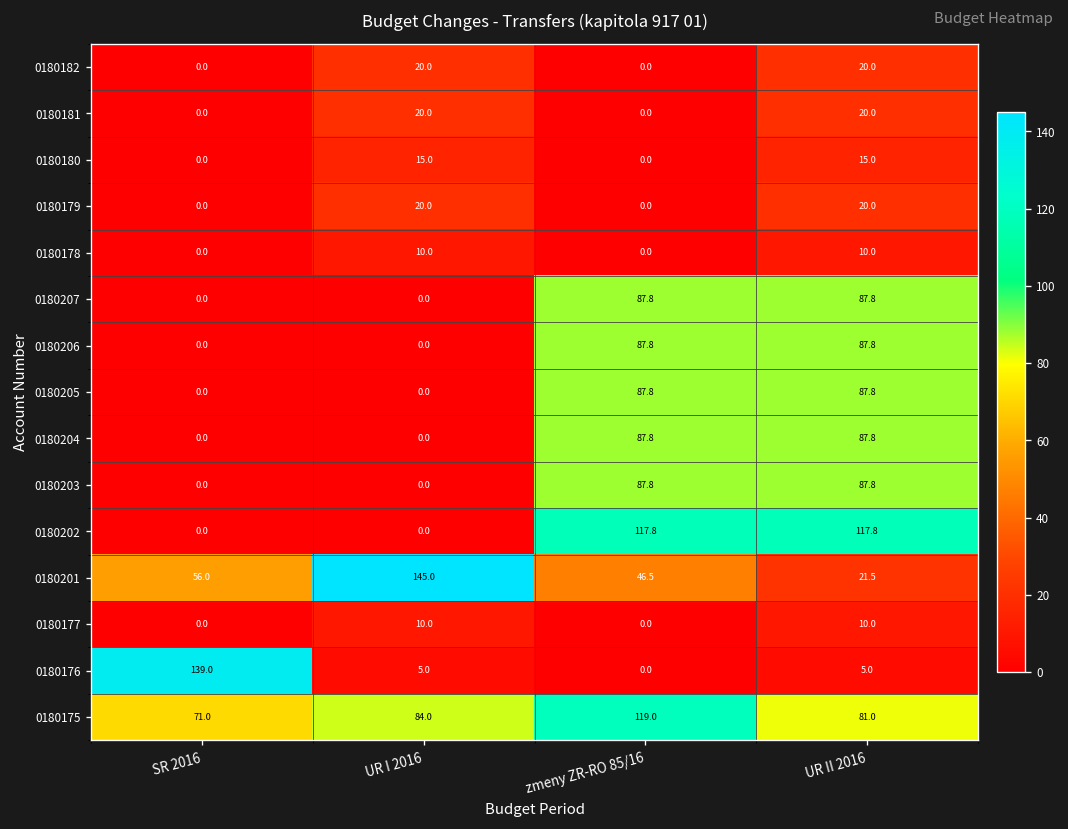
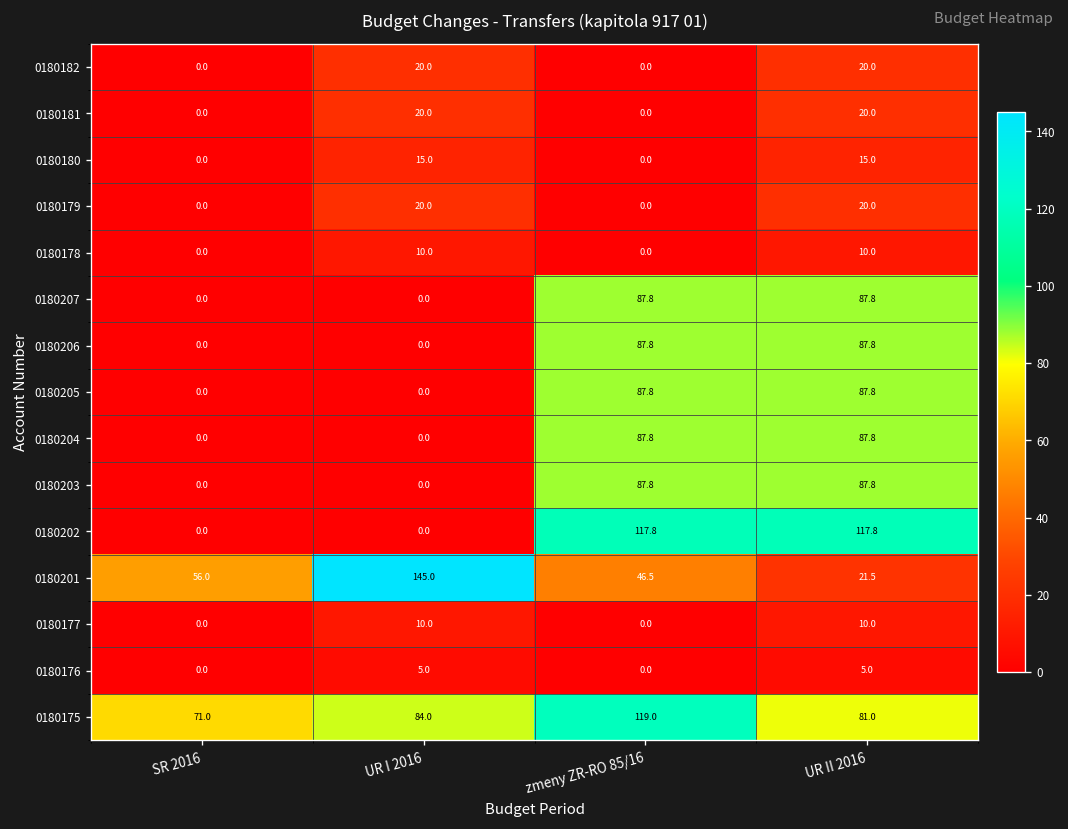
  {
    "0180182": {
      "SR 2016": 0.0,
      "UR I 2016": 20.0,
      "zmeny ZR-RO 85/16": 0.0,
      "UR II 2016": 20.0
    },
    "0180181": {
      "SR 2016": 0.0,
      "UR I 2016": 20.0,
      "zmeny ZR-RO 85/16": 0.0,
      "UR II 2016": 20.0
    },
    "0180180": {
      "SR 2016": 0.0,
      "UR I 2016": 15.0,
      "zmeny ZR-RO 85/16": 0.0,
      "UR II 2016": 15.0
    },
    "0180179": {
      "SR 2016": 0.0,
      "UR I 2016": 20.0,
      "zmeny ZR-RO 85/16": 0.0,
      "UR II 2016": 20.0
    },
    "0180178": {
      "SR 2016": 0.0,
      "UR I 2016": 10.0,
      "zmeny ZR-RO 85/16": 0.0,
      "UR II 2016": 10.0
    },
    "0180207": {
      "SR 2016": 0.0,
      "UR I 2016": 0.0,
      "zmeny ZR-RO 85/16": 87.8,
      "UR II 2016": 87.8
    },
    "0180206": {
      "SR 2016": 0.0,
      "UR I 2016": 0.0,
      "zmeny ZR-RO 85/16": 87.8,
      "UR II 2016": 87.8
    },
    "0180205": {
      "SR 2016": 0.0,
      "UR I 2016": 0.0,
      "zmeny ZR-RO 85/16": 87.8,
      "UR II 2016": 87.8
    },
    "0180204": {
      "SR 2016": 0.0,
      "UR I 2016": 0.0,
      "zmeny ZR-RO 85/16": 87.8,
      "UR II 2016": 87.8
    },
    "0180203": {
      "SR 2016": 0.0,
      "UR I 2016": 0.0,
      "zmeny ZR-RO 85/16": 87.8,
      "UR II 2016": 87.8
    },
    "0180202": {
      "SR 2016": 0.0,
      "UR I 2016": 0.0,
      "zmeny ZR-RO 85/16": 117.8,
      "UR II 2016": 117.8
    },
    "0180201": {
      "SR 2016": 56.0,
      "UR I 2016": 145.0,
      "zmeny ZR-RO 85/16": 46.5,
      "UR II 2016": 21.5
    },
    "0180177": {
      "SR 2016": 0.0,
      "UR I 2016": 10.0,
      "zmeny ZR-RO 85/16": 0.0,
      "UR II 2016": 10.0
    },
    "0180176": {
-     "SR 2016": 139.0,
+     "SR 2016": 0.0,
      "UR I 2016": 5.0,
      "zmeny ZR-RO 85/16": 0.0,
      "UR II 2016": 5.0
    },
    "0180175": {
      "SR 2016": 71.0,
      "UR I 2016": 84.0,
      "zmeny ZR-RO 85/16": 119.0,
      "UR II 2016": 81.0
    }
  }
